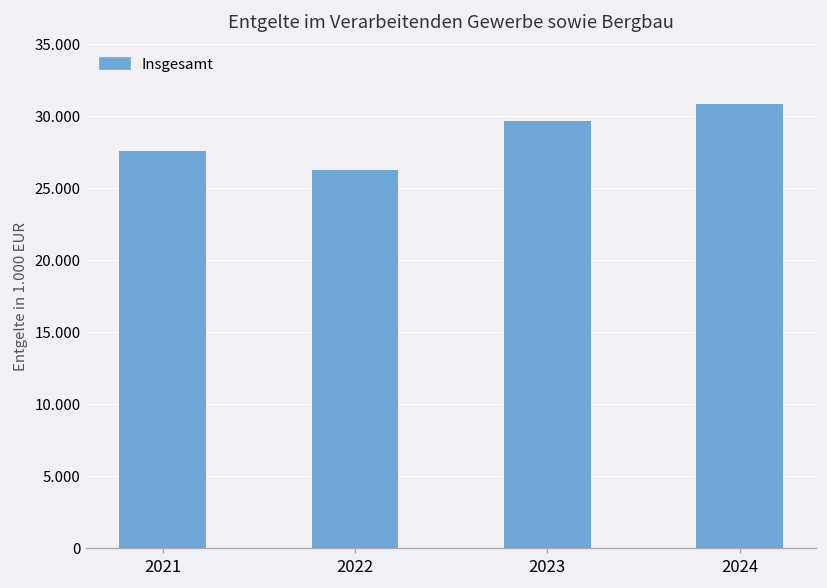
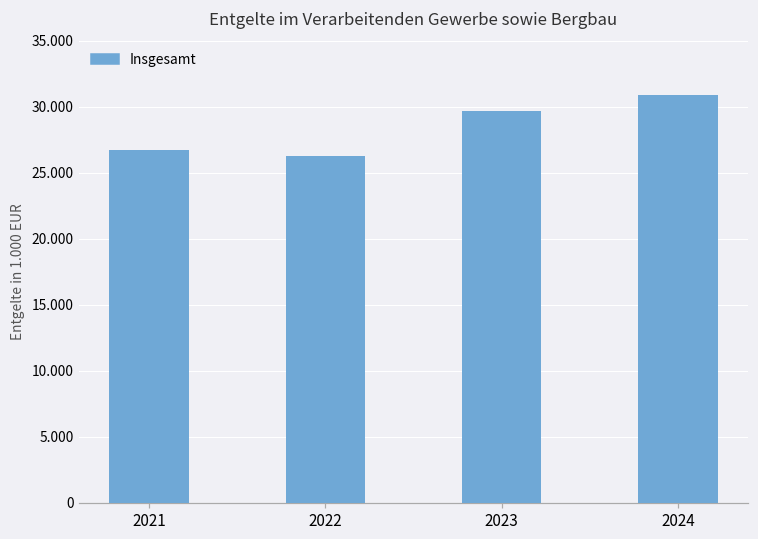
  {
-   "2021": 27.6,
+   "2021": 26.7,
    "2022": 26.3,
    "2023": 29.6,
    "2024": 30.9
  }
